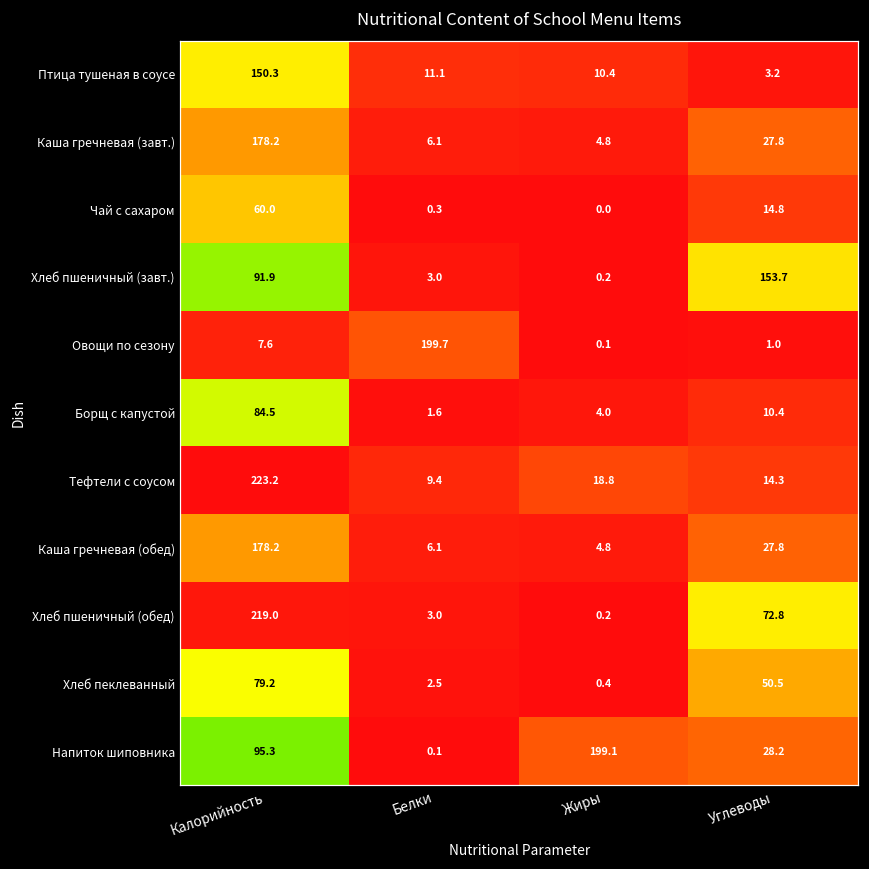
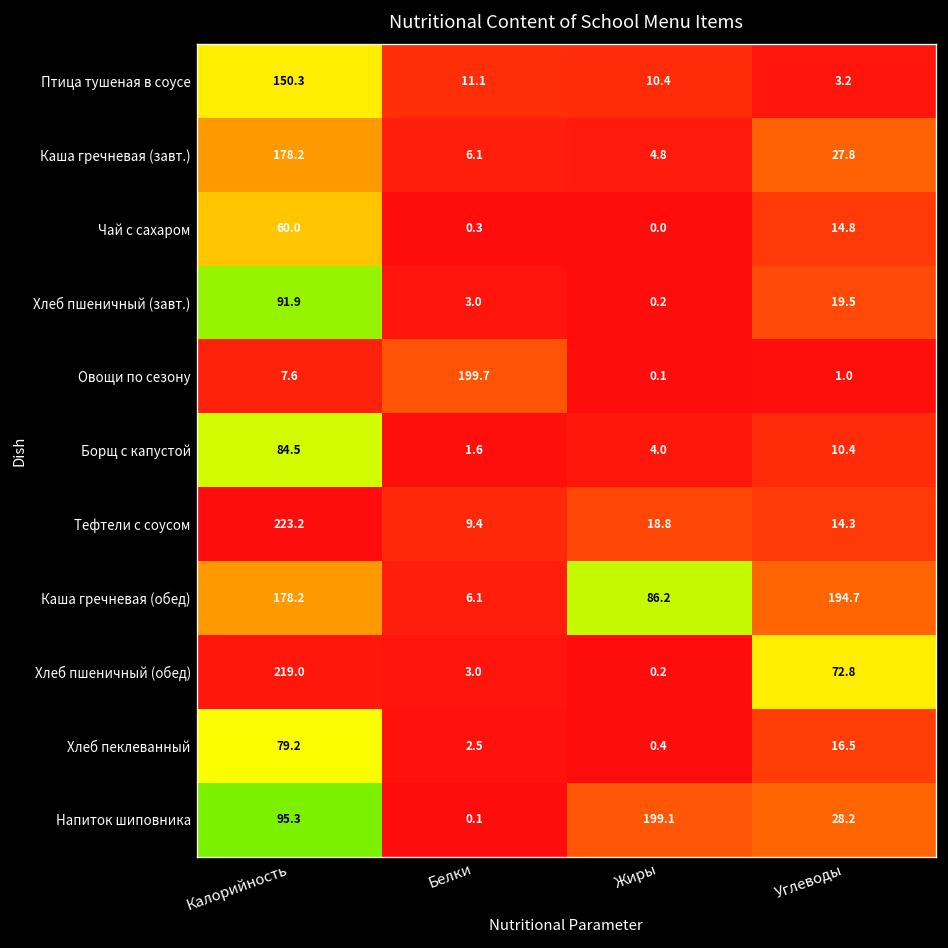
  {
    "Птица тушеная в соусе": {
      "Калорийность": 150.3,
      "Белки": 11.1,
      "Жиры": 10.4,
      "Углеводы": 3.2
    },
    "Каша гречневая (завт.)": {
      "Калорийность": 178.2,
      "Белки": 6.1,
      "Жиры": 4.8,
      "Углеводы": 27.8
    },
    "Чай с сахаром": {
      "Калорийность": 60.0,
      "Белки": 0.3,
      "Жиры": 0.0,
      "Углеводы": 14.8
    },
    "Хлеб пшеничный (завт.)": {
      "Калорийность": 91.9,
      "Белки": 3.0,
      "Жиры": 0.2,
-     "Углеводы": 153.7
+     "Углеводы": 19.5
    },
    "Овощи по сезону": {
      "Калорийность": 7.6,
      "Белки": 199.7,
      "Жиры": 0.1,
      "Углеводы": 1.0
    },
    "Борщ с капустой": {
      "Калорийность": 84.5,
      "Белки": 1.6,
      "Жиры": 4.0,
      "Углеводы": 10.4
    },
    "Тефтели с соусом": {
      "Калорийность": 223.2,
      "Белки": 9.4,
      "Жиры": 18.8,
      "Углеводы": 14.3
    },
    "Каша гречневая (обед)": {
      "Калорийность": 178.2,
      "Белки": 6.1,
-     "Жиры": 4.8,
-     "Углеводы": 27.8
+     "Жиры": 86.2,
+     "Углеводы": 194.7
    },
    "Хлеб пшеничный (обед)": {
      "Калорийность": 219.0,
      "Белки": 3.0,
      "Жиры": 0.2,
      "Углеводы": 72.8
    },
    "Хлеб пеклеванный": {
      "Калорийность": 79.2,
      "Белки": 2.5,
      "Жиры": 0.4,
-     "Углеводы": 50.5
+     "Углеводы": 16.5
    },
    "Напиток шиповника": {
      "Калорийность": 95.3,
      "Белки": 0.1,
      "Жиры": 199.1,
      "Углеводы": 28.2
    }
  }
